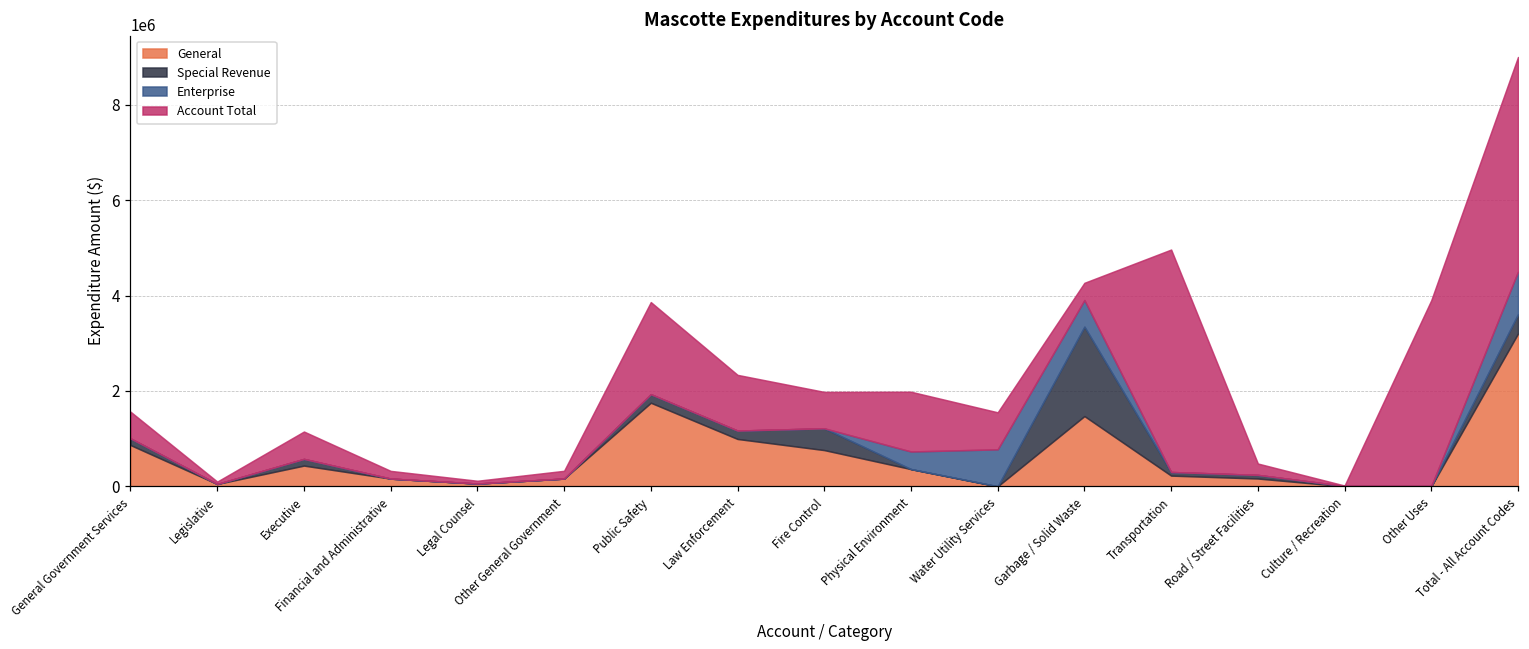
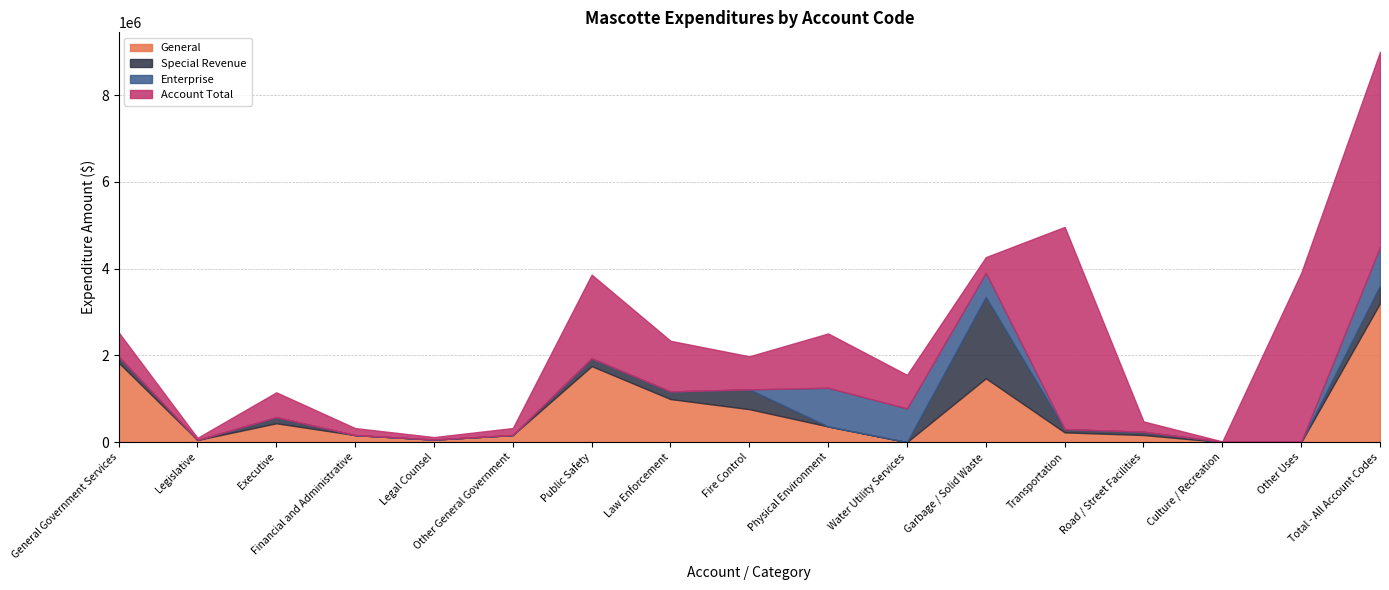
  {
    "General": {
-     "General Government Services": 900000,
+     "General Government Services": 1800000,
      "Executive": 400000,
      "Public Safety": 1800000,
      "Law Enforcement": 1000000,
      "Fire Control": 800000,
      "Garbage / Solid Waste": 1500000,
      "Transportation": 200000,
      "Road / Street Facilities": 200000,
      "Total - All Account Codes": 3200000
    },
    "Special Revenue": {
      "Garbage / Solid Waste": 1900000,
      "Total - All Account Codes": 400000
    },
    "Enterprise": {
-     "Physical Environment": 400000,
+     "Physical Environment": 900000,
      "Water Utility Services": 800000,
      "Garbage / Solid Waste": 600000,
      "Total - All Account Codes": 900000
    },
    "Account Total": {
      "General Government Services": 600000,
      "Executive": 600000,
      "Financial and Administrative": 200000,
      "Other General Government": 200000,
      "Public Safety": 1900000,
      "Law Enforcement": 1200000,
      "Fire Control": 800000,
      "Physical Environment": 1300000,
      "Water Utility Services": 800000,
      "Garbage / Solid Waste": 400000,
      "Transportation": 4700000,
      "Road / Street Facilities": 200000,
      "Other Uses": 3900000,
      "Total - All Account Codes": 4500000
    }
  }
